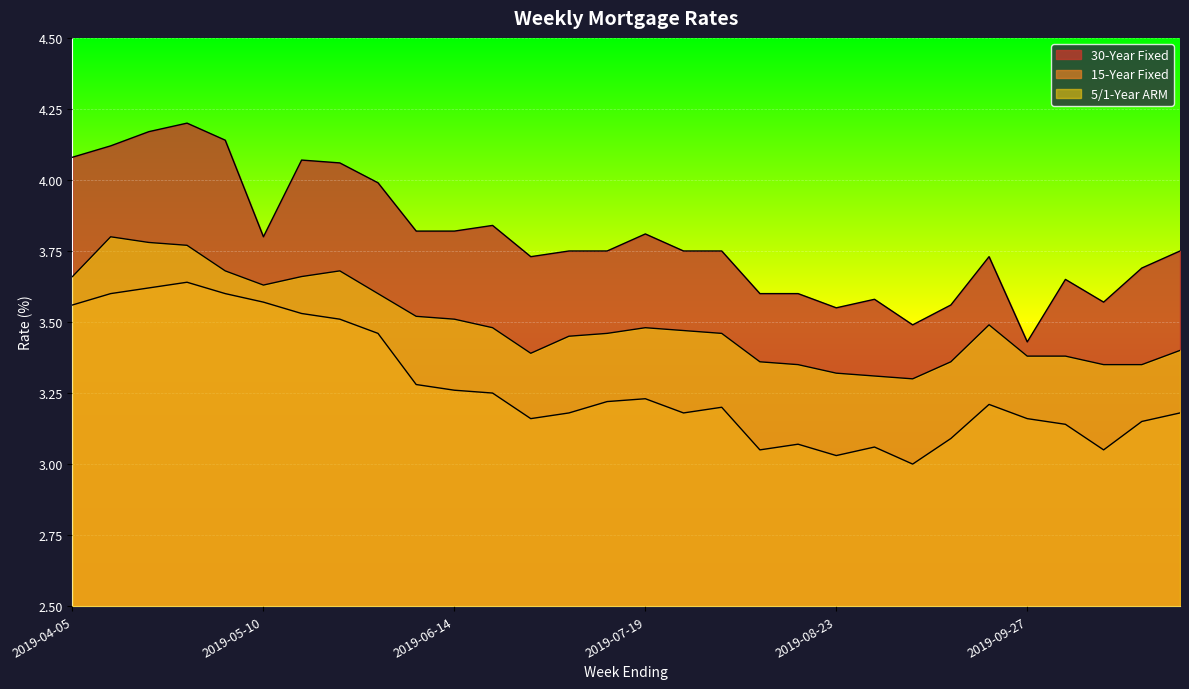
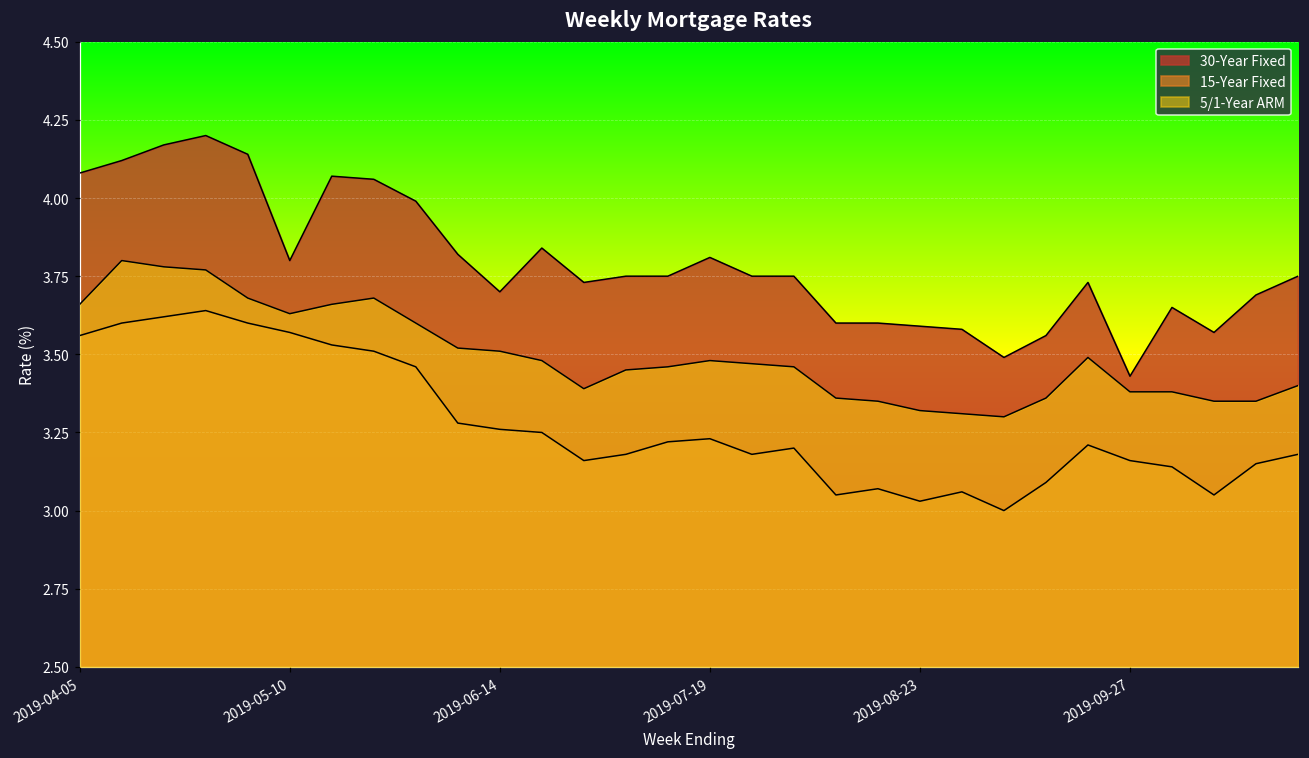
  {
    "30-Year Fixed": {
      "2019-04-05": 4.08,
      "2019-05-10": 3.80,
-     "2019-06-14": 3.82,
+     "2019-06-14": 3.70,
      "2019-07-19": 3.81,
-     "2019-08-23": 3.55,
+     "2019-08-23": 3.59,
      "2019-09-27": 3.43
    }
  }
